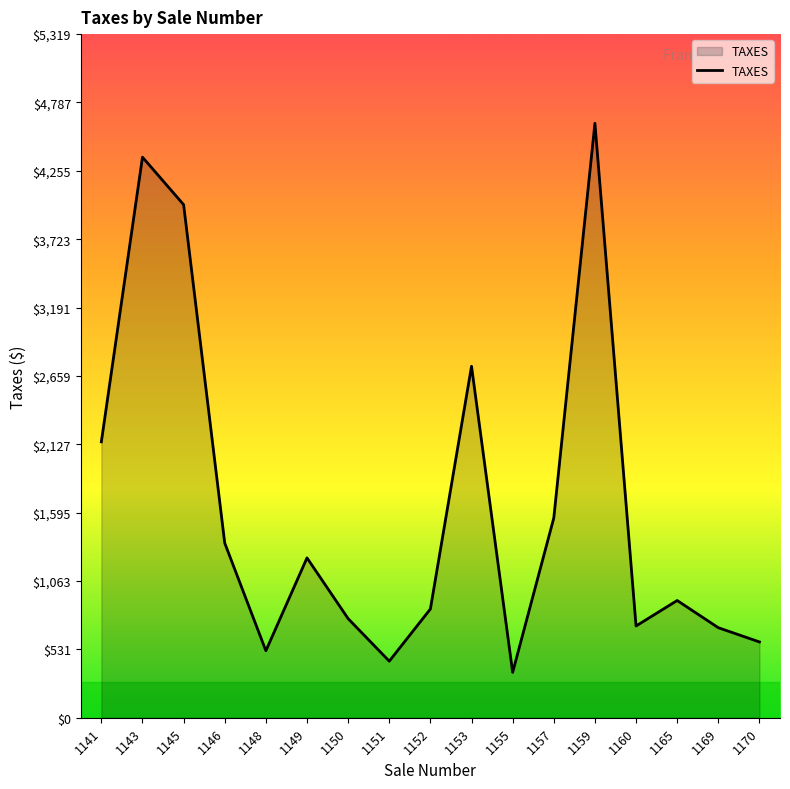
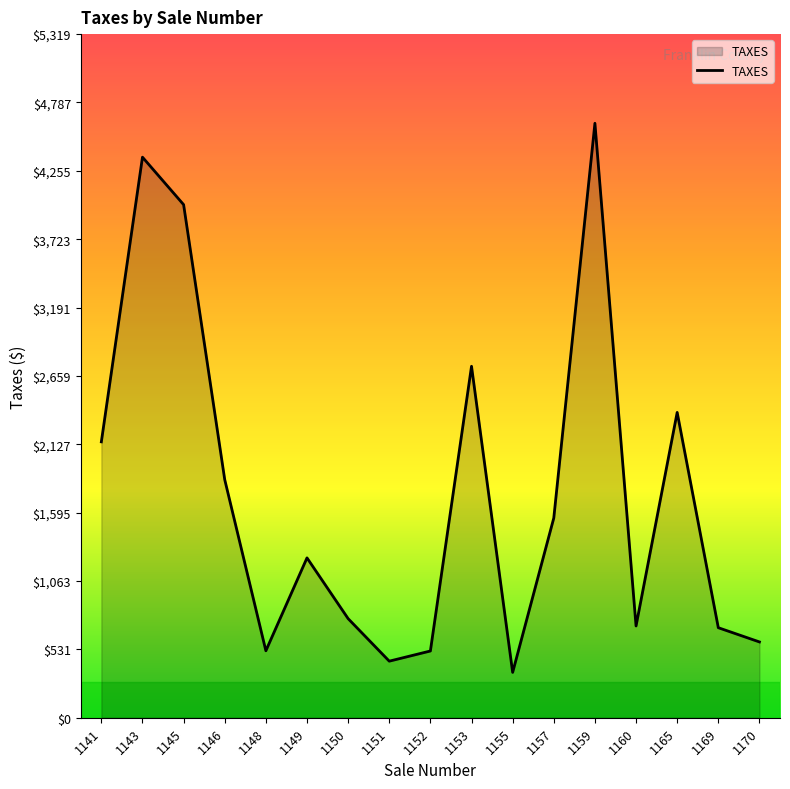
  {
    "1141": "$2,150",
    "1143": "$4,360",
    "1145": "$3,990",
-   "1146": "$1,360",
+   "1146": "$1,850",
    "1148": "$520",
    "1149": "$1,240",
    "1150": "$770",
    "1151": "$440",
-   "1152": "$850",
+   "1152": "$520",
    "1153": "$2,730",
    "1155": "$350",
    "1157": "$1,550",
    "1159": "$4,630",
    "1160": "$710",
-   "1165": "$910",
+   "1165": "$2,380",
    "1169": "$700",
    "1170": "$590"
  }
